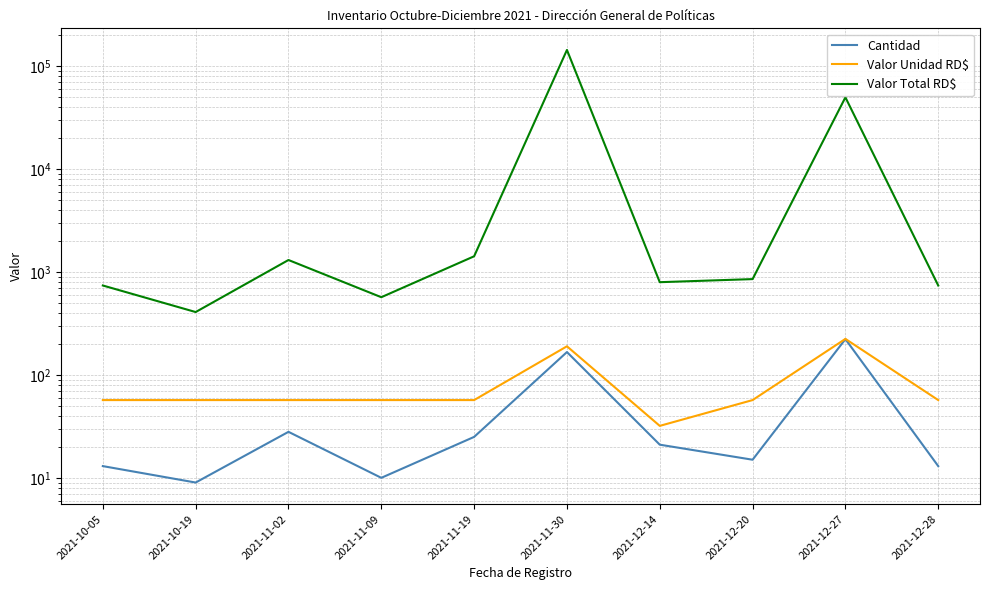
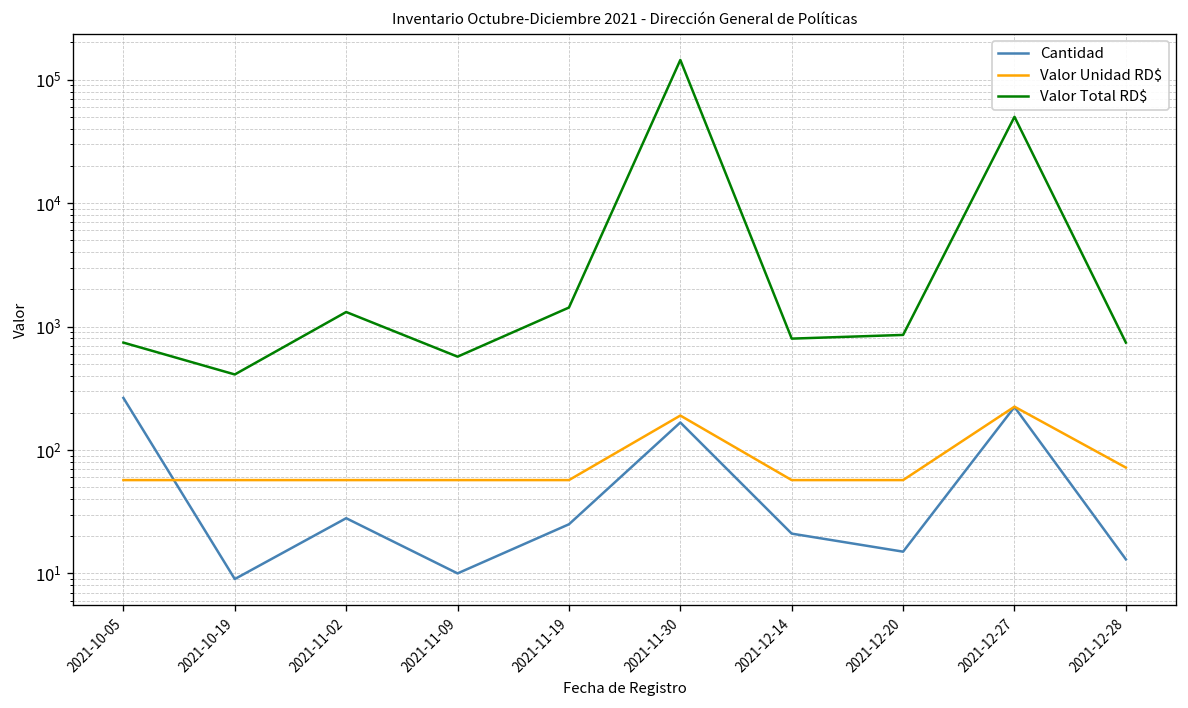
  {
    "Cantidad": {
-     "2021-10-05": 13,
+     "2021-10-05": 260,
      "2021-10-19": 9,
      "2021-11-02": 28,
      "2021-11-09": 10,
      "2021-11-19": 25,
      "2021-11-30": 170,
      "2021-12-14": 21,
      "2021-12-20": 15,
      "2021-12-28": 13
    },
    "Valor Unidad RD$": {
      "2021-10-05": 60,
      "2021-10-19": 60,
      "2021-11-02": 60,
      "2021-11-09": 60,
      "2021-11-19": 60,
      "2021-11-30": 190,
-     "2021-12-14": 32,
+     "2021-12-14": 60,
      "2021-12-20": 60,
-     "2021-12-28": 60
+     "2021-12-28": 70
    },
    "Valor Total RD$": {
      "2021-10-05": 700,
      "2021-10-19": 410,
      "2021-11-02": 1300,
      "2021-11-09": 600,
      "2021-11-19": 1400,
      "2021-11-30": 140000,
      "2021-12-14": 800,
      "2021-12-20": 900,
      "2021-12-27": 50000,
      "2021-12-28": 700
    }
  }
